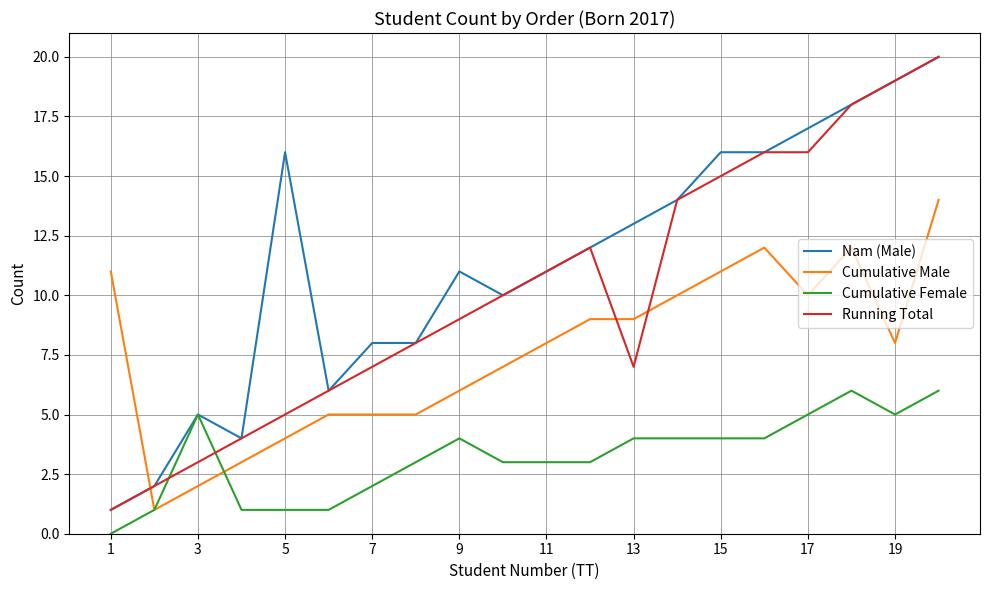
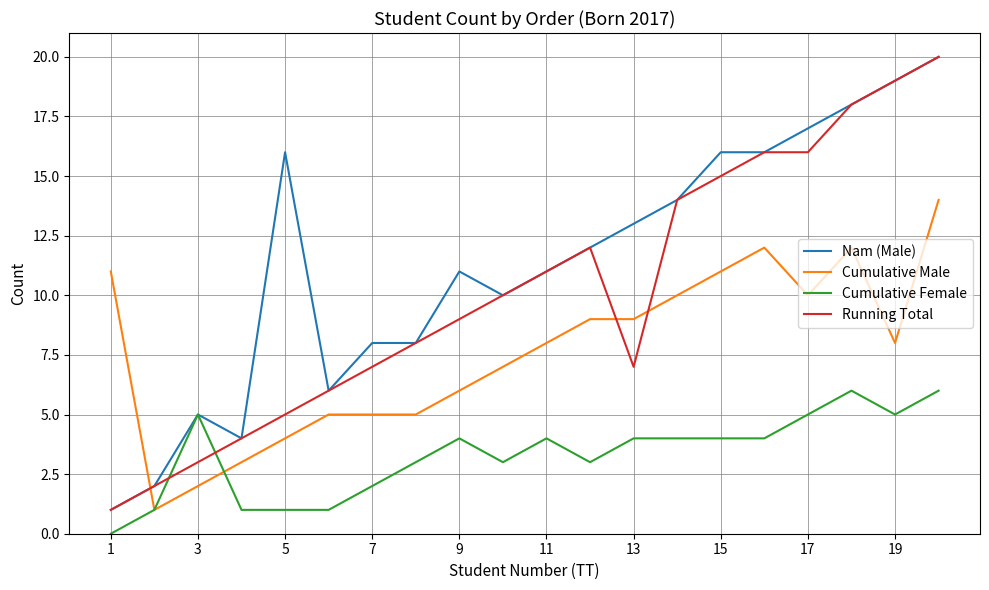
  {
    "Nam (Male)": {
      "5": 16,
      "7": 8,
      "9": 11,
      "13": 13,
      "15": 16,
      "17": 17
    },
    "Cumulative Male": {
      "1": 11,
      "3": 2,
      "5": 4,
      "7": 5,
      "9": 6,
      "11": 8,
      "13": 9,
      "15": 11,
      "19": 8
    },
    "Cumulative Female": {
      "1": 0,
      "5": 1,
      "7": 2,
      "9": 4,
-     "11": 3,
+     "11": 4,
      "13": 4,
      "15": 4,
      "17": 5,
      "19": 5
    },
    "Running Total": {
      "3": 3,
      "5": 5,
      "7": 7,
      "9": 9,
      "13": 7,
      "15": 15,
      "17": 16
    }
  }
